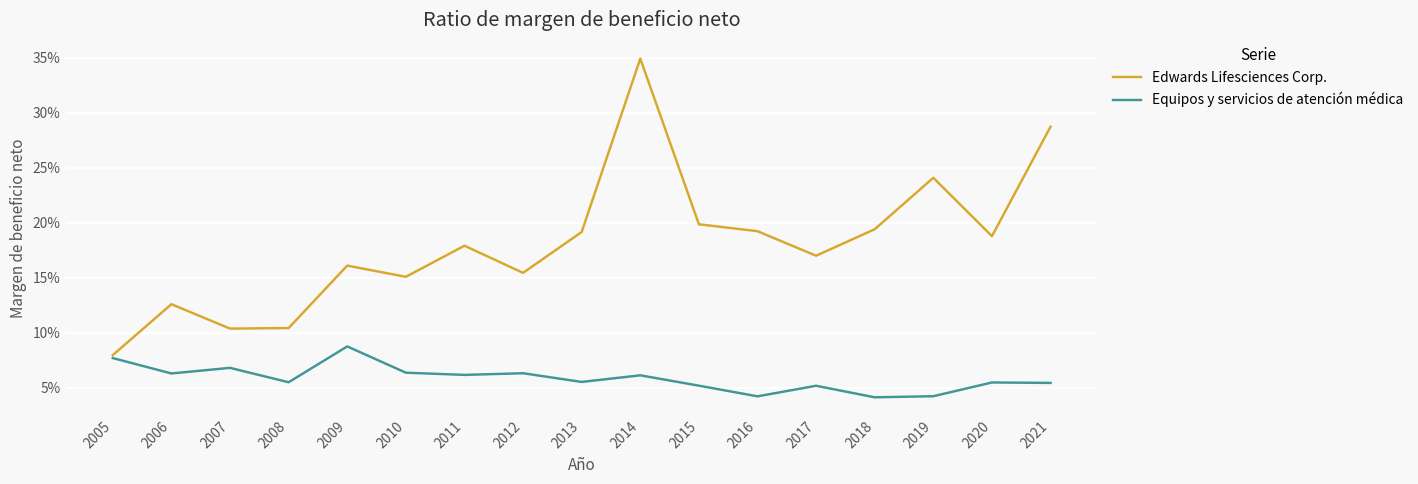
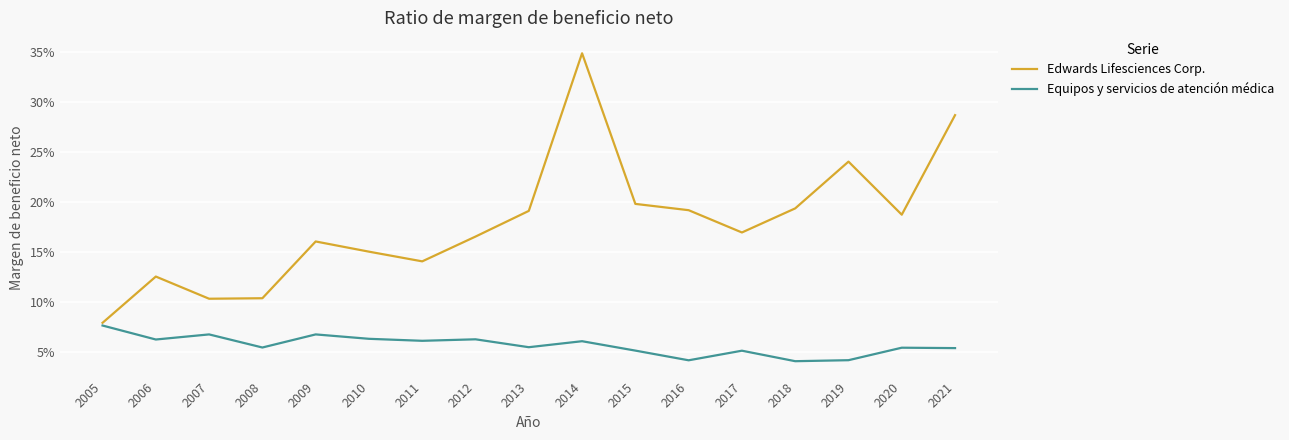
  {
    "Edwards Lifesciences Corp.": {
      "2005": "8%",
      "2006": "13%",
      "2007": "10%",
      "2008": "10%",
      "2009": "16%",
      "2010": "15%",
-     "2011": "18%",
-     "2012": "15%",
+     "2011": "14%",
+     "2012": "17%",
      "2013": "19%",
      "2014": "35%",
      "2015": "20%",
      "2016": "19%",
      "2017": "17%",
      "2018": "19%",
      "2019": "24%",
      "2020": "19%",
      "2021": "29%"
    },
    "Equipos y servicios de atención médica": {
      "2005": "8%",
      "2006": "6%",
      "2007": "7%",
      "2008": "5%",
-     "2009": "9%",
+     "2009": "7%",
      "2010": "6%",
      "2011": "6%",
      "2012": "6%",
      "2013": "6%",
      "2014": "6%",
      "2015": "5%",
      "2016": "4%",
      "2017": "5%",
      "2018": "4%",
      "2019": "4%",
      "2020": "5%",
      "2021": "5%"
    }
  }
